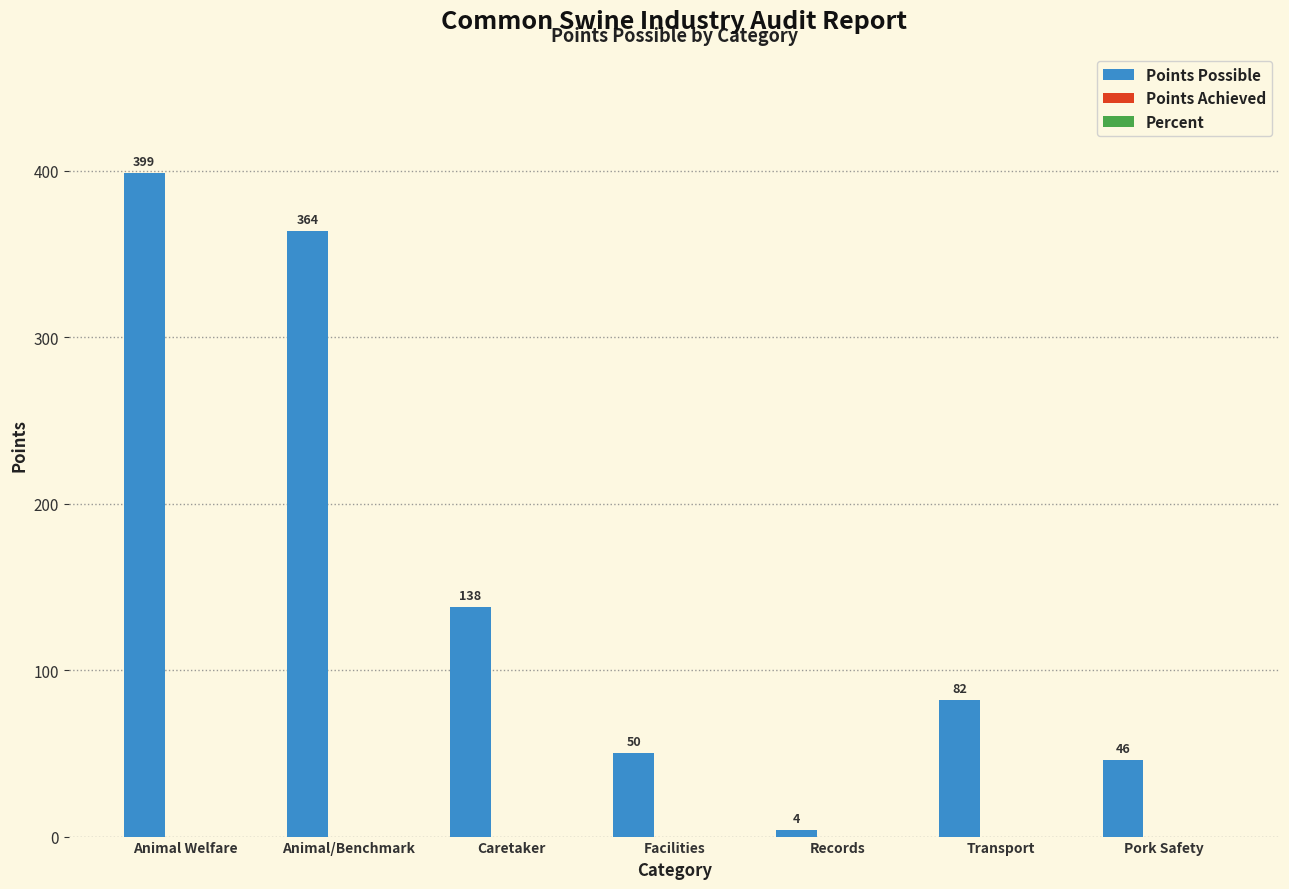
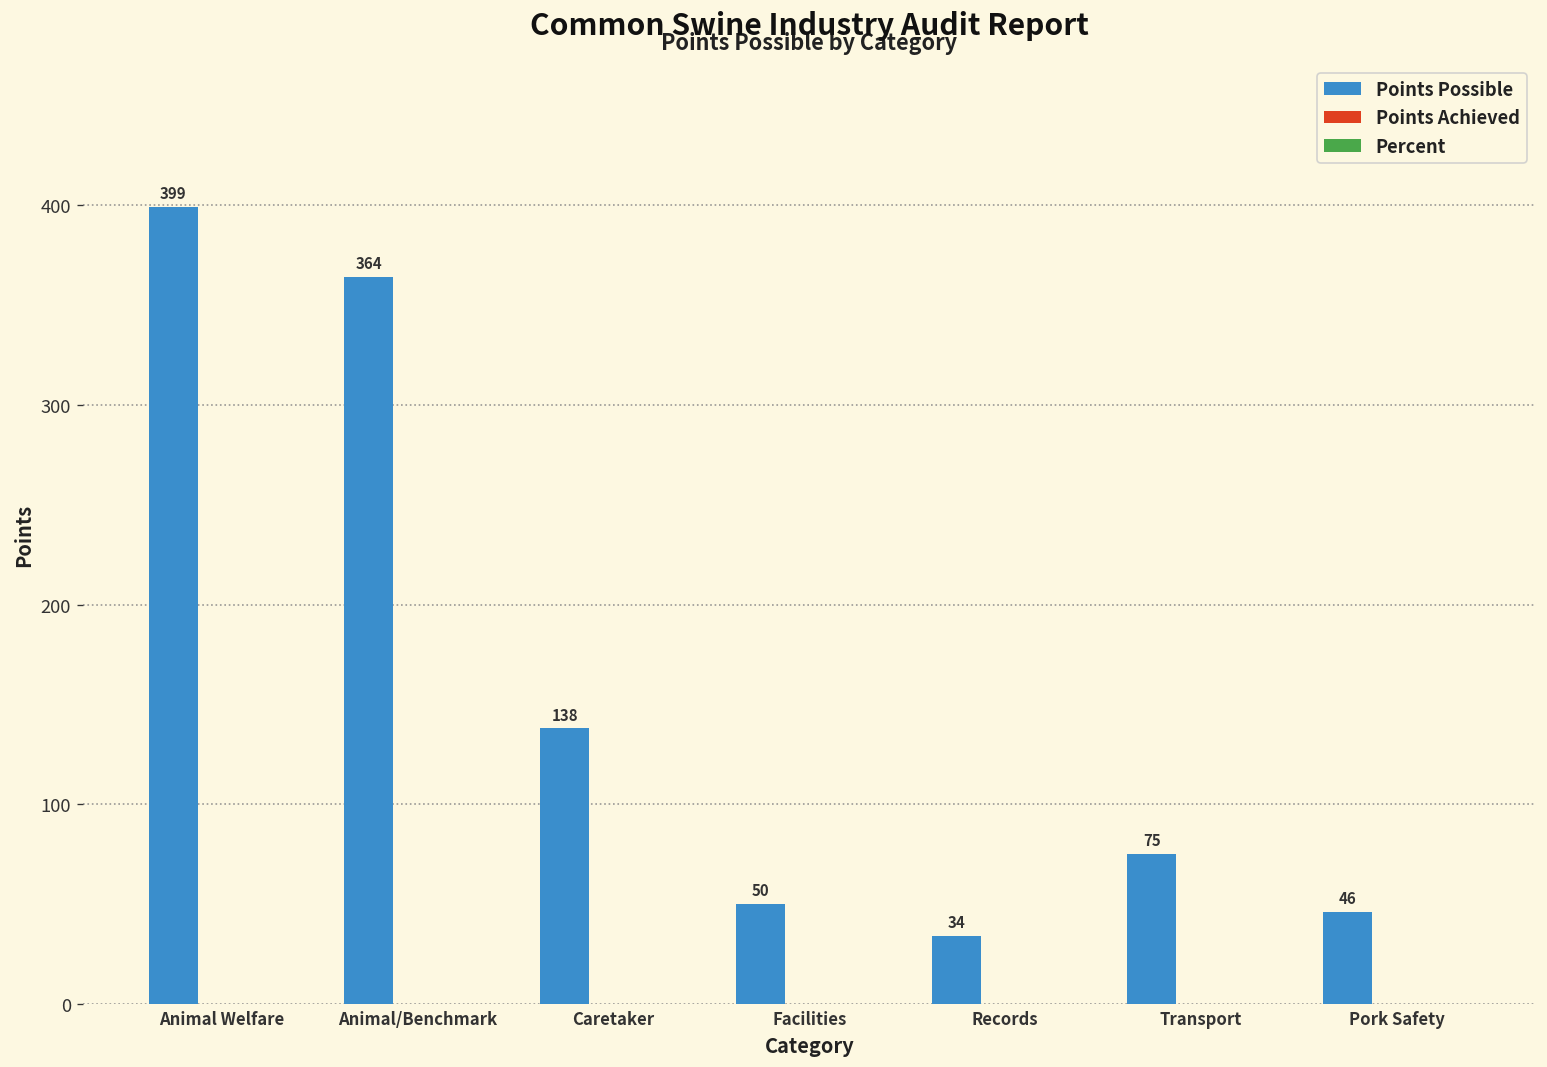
  {
    "Points Possible": {
      "Animal Welfare": 399,
      "Animal/Benchmark": 364,
      "Caretaker": 138,
      "Facilities": 50,
-     "Records": 4,
-     "Transport": 82,
+     "Records": 34,
+     "Transport": 75,
      "Pork Safety": 46
    },
    "Points Achieved": {
      "Animal Welfare": 0,
      "Animal/Benchmark": 0,
      "Caretaker": 0,
      "Facilities": 0,
      "Records": 0,
      "Transport": 0,
      "Pork Safety": 0
    },
    "Percent": {
      "Animal Welfare": 0,
      "Animal/Benchmark": 0,
      "Caretaker": 0,
      "Facilities": 0,
      "Records": 0,
      "Transport": 0,
      "Pork Safety": 0
    }
  }
